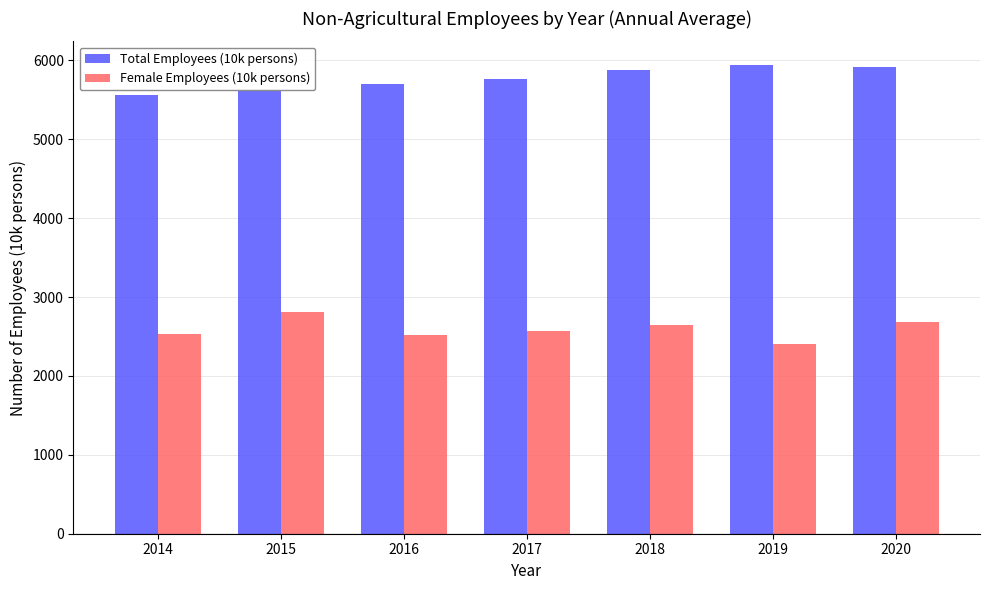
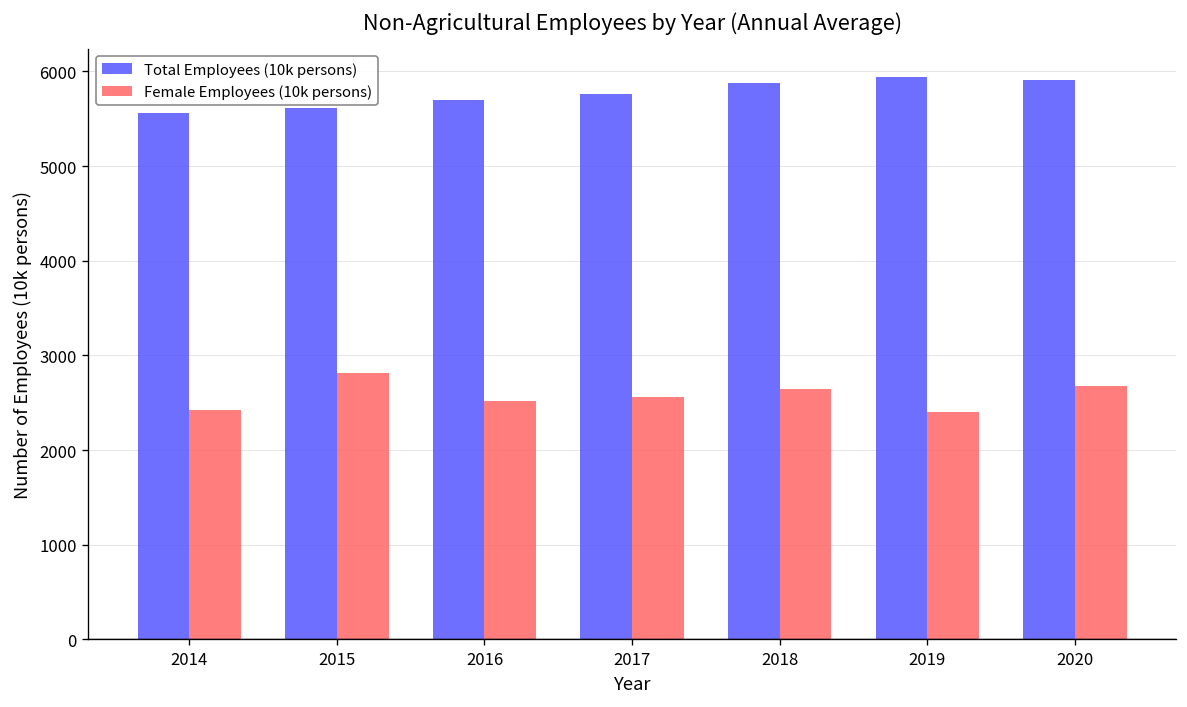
  {
    "Total Employees (10k persons)": {
      "2014": 5600,
      "2015": 5600,
      "2016": 5700,
      "2017": 5800,
      "2018": 5900,
      "2019": 5900,
      "2020": 5900
    },
    "Female Employees (10k persons)": {
-     "2014": 2500,
+     "2014": 2400,
      "2015": 2800,
      "2016": 2500,
      "2017": 2600,
      "2018": 2600,
      "2019": 2400,
      "2020": 2700
    }
  }
